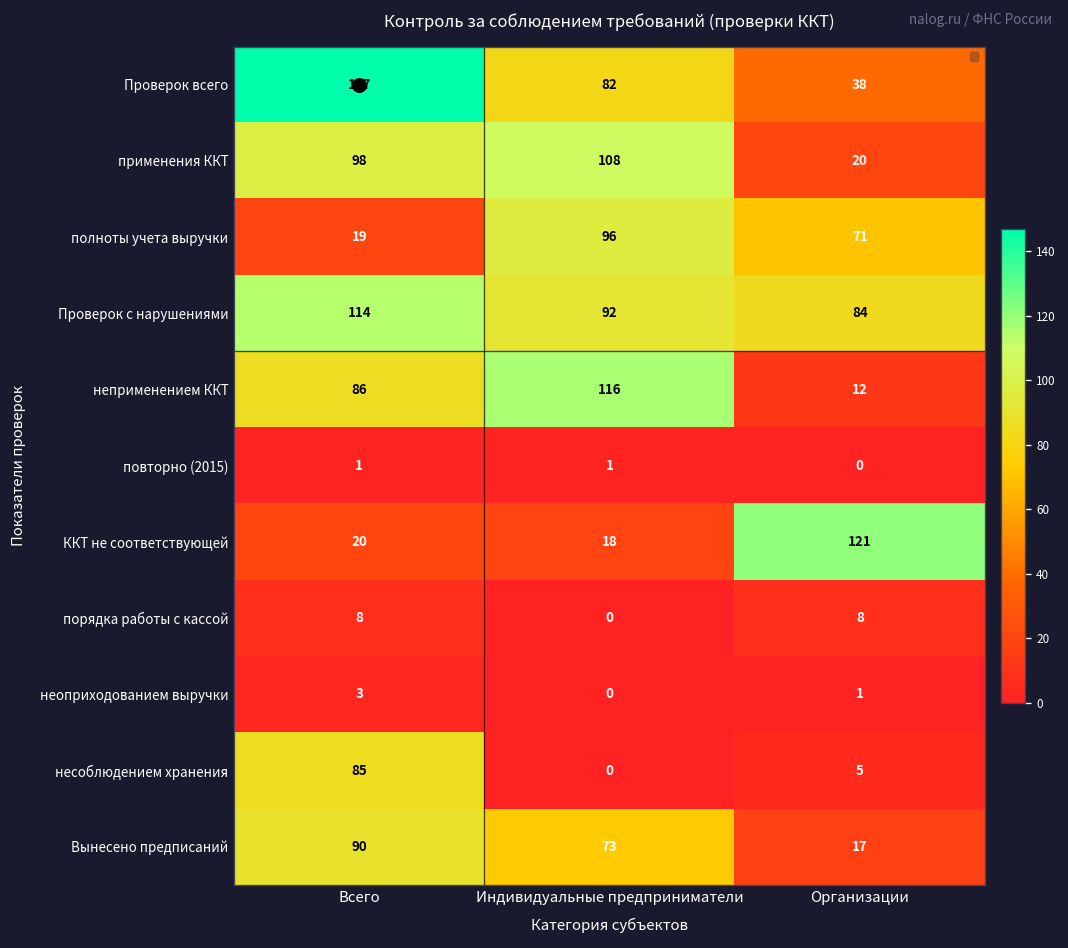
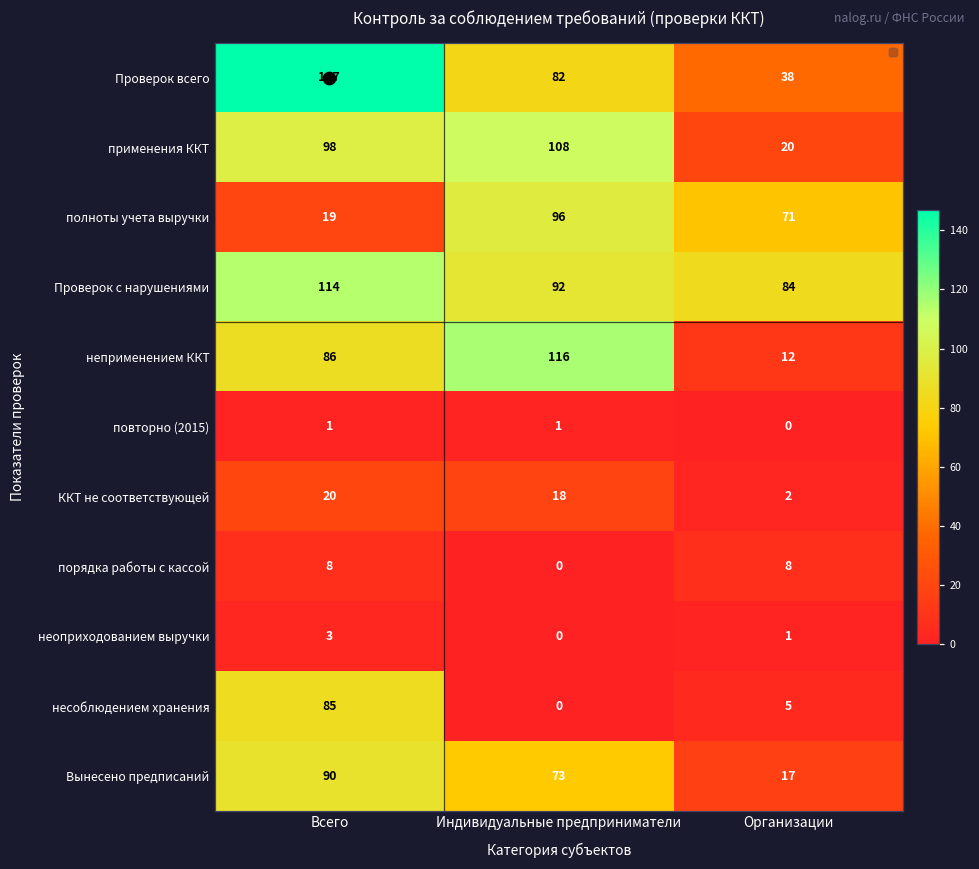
  {
    "Проверок всего": {
      "Индивидуальные предприниматели": 82,
      "Организации": 38
    },
    "применения ККТ": {
      "Всего": 98,
      "Индивидуальные предприниматели": 108,
      "Организации": 20
    },
    "полноты учета выручки": {
      "Всего": 19,
      "Индивидуальные предприниматели": 96,
      "Организации": 71
    },
    "Проверок с нарушениями": {
      "Всего": 114,
      "Индивидуальные предприниматели": 92,
      "Организации": 84
    },
    "неприменением ККТ": {
      "Всего": 86,
      "Индивидуальные предприниматели": 116,
      "Организации": 12
    },
    "повторно (2015)": {
      "Всего": 1,
      "Индивидуальные предприниматели": 1,
      "Организации": 0
    },
    "ККТ не соответствующей": {
      "Всего": 20,
      "Индивидуальные предприниматели": 18,
-     "Организации": 121
+     "Организации": 2
    },
    "порядка работы с кассой": {
      "Всего": 8,
      "Индивидуальные предприниматели": 0,
      "Организации": 8
    },
    "неоприходованием выручки": {
      "Всего": 3,
      "Индивидуальные предприниматели": 0,
      "Организации": 1
    },
    "несоблюдением хранения": {
      "Всего": 85,
      "Индивидуальные предприниматели": 0,
      "Организации": 5
    },
    "Вынесено предписаний": {
      "Всего": 90,
      "Индивидуальные предприниматели": 73,
      "Организации": 17
    }
  }
